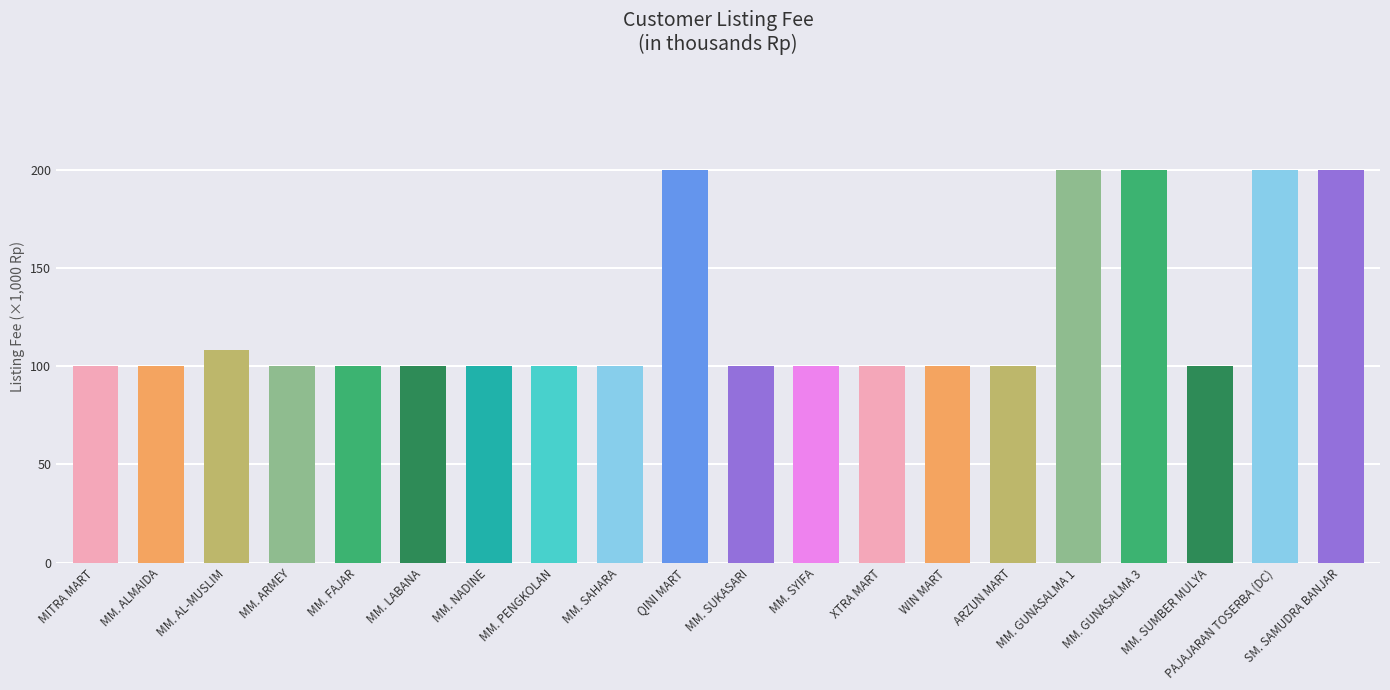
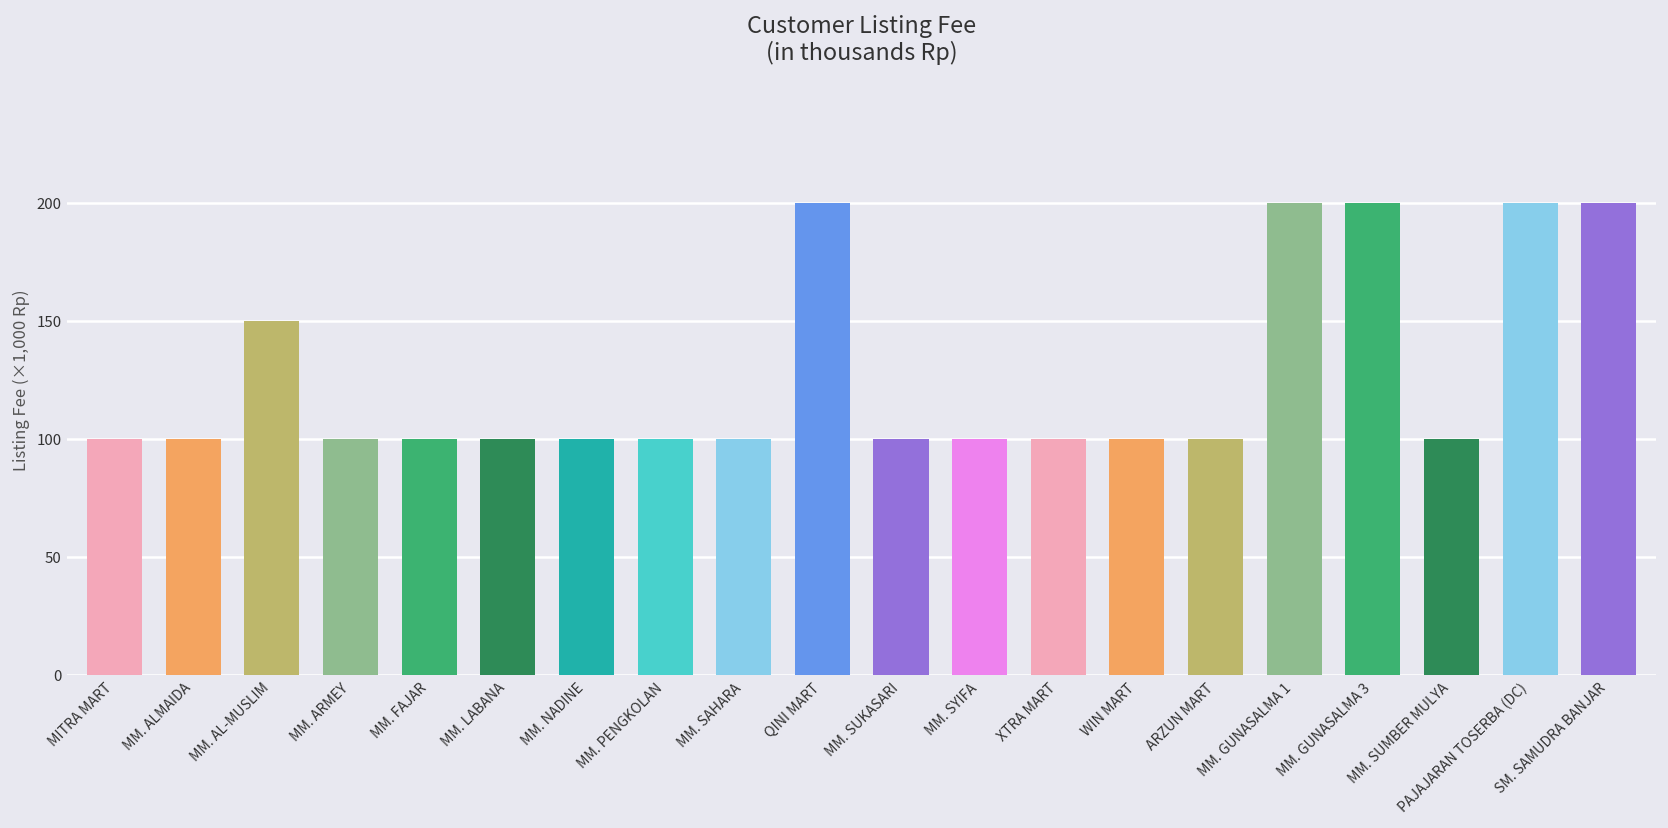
  {
    "MITRA MART": 100,
    "MM. ALMAIDA": 100,
-   "MM. AL-MUSLIM": 108,
+   "MM. AL-MUSLIM": 150,
    "MM. ARMEY": 100,
    "MM. FAJAR": 100,
    "MM. LABANA": 100,
    "MM. NADINE": 100,
    "MM. PENGKOLAN": 100,
    "MM. SAHARA": 100,
    "QINI MART": 200,
    "MM. SUKASARI": 100,
    "MM. SYIFA": 100,
    "XTRA MART": 100,
    "WIN MART": 100,
    "ARZUN MART": 100,
    "MM. GUNASALMA 1": 200,
    "MM. GUNASALMA 3": 200,
    "MM. SUMBER MULYA": 100,
    "PAJAJARAN TOSERBA (DC)": 200,
    "SM. SAMUDRA BANJAR": 200
  }
